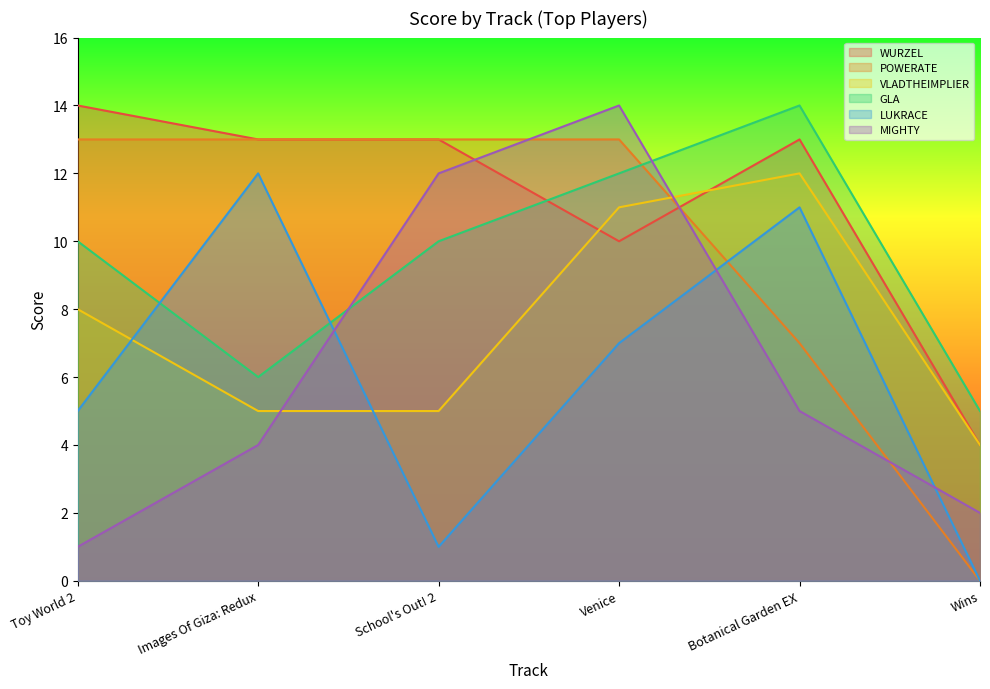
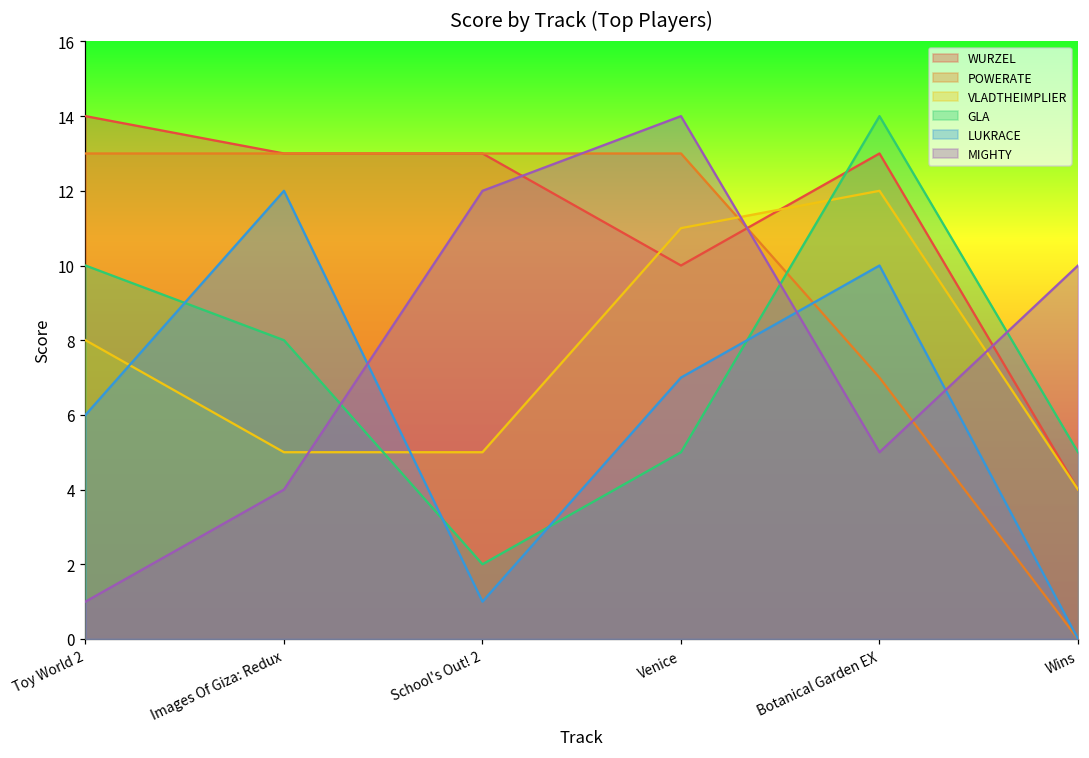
  {
    "GLA": {
      "Toy World 2": 10,
-     "Images Of Giza: Redux": 6,
-     "School's Out! 2": 10,
-     "Venice": 12,
+     "Images Of Giza: Redux": 8,
+     "School's Out! 2": 2,
+     "Venice": 5,
      "Botanical Garden EX": 14,
      "Wins": 5
    },
    "LUKRACE": {
-     "Toy World 2": 5,
+     "Toy World 2": 6,
      "Images Of Giza: Redux": 12,
      "School's Out! 2": 1,
      "Venice": 7,
-     "Botanical Garden EX": 11
+     "Botanical Garden EX": 10
    },
    "MIGHTY": {
      "Toy World 2": 1,
      "Images Of Giza: Redux": 4,
      "School's Out! 2": 12,
      "Venice": 14,
      "Botanical Garden EX": 5,
-     "Wins": 2
+     "Wins": 10
    }
  }
